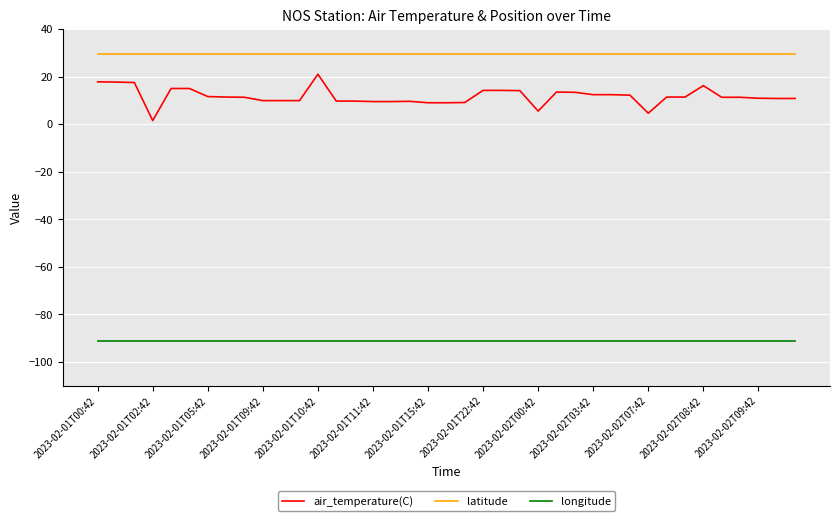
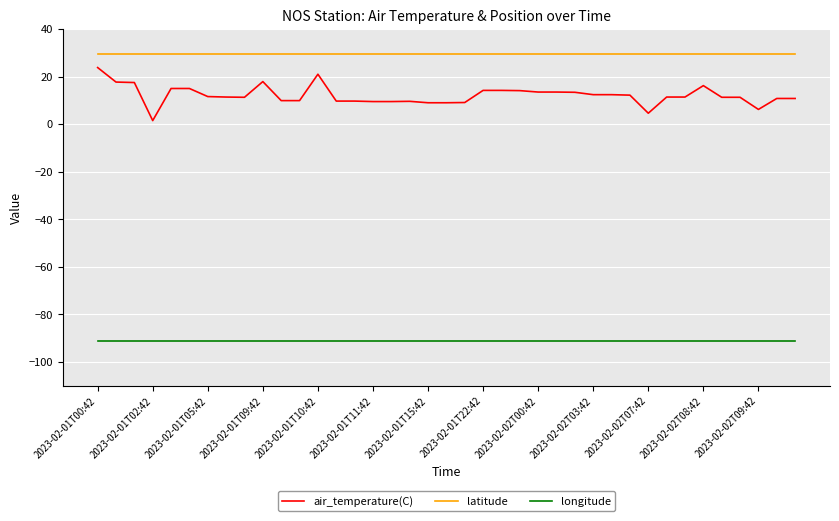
  {
    "air_temperature(C)": {
-     "2023-02-01T00:42": 18,
+     "2023-02-01T00:42": 24,
      "2023-02-01T02:42": 2,
      "2023-02-01T05:42": 12,
-     "2023-02-01T09:42": 10,
+     "2023-02-01T09:42": 18,
      "2023-02-01T10:42": 21,
      "2023-02-01T11:42": 10,
      "2023-02-01T15:42": 9,
      "2023-02-01T22:42": 14,
-     "2023-02-02T00:42": 6,
+     "2023-02-02T00:42": 14,
      "2023-02-02T03:42": 12,
      "2023-02-02T07:42": 5,
      "2023-02-02T08:42": 16,
-     "2023-02-02T09:42": 11
+     "2023-02-02T09:42": 6
    },
    "latitude": {
      "2023-02-01T00:42": 30,
      "2023-02-01T02:42": 30,
      "2023-02-01T05:42": 30,
      "2023-02-01T09:42": 30,
      "2023-02-01T10:42": 30,
      "2023-02-01T11:42": 30,
      "2023-02-01T15:42": 30,
      "2023-02-01T22:42": 30,
      "2023-02-02T00:42": 30,
      "2023-02-02T03:42": 30,
      "2023-02-02T07:42": 30,
      "2023-02-02T08:42": 30,
      "2023-02-02T09:42": 30
    },
    "longitude": {
      "2023-02-01T00:42": -91,
      "2023-02-01T02:42": -91,
      "2023-02-01T05:42": -91,
      "2023-02-01T09:42": -91,
      "2023-02-01T10:42": -91,
      "2023-02-01T11:42": -91,
      "2023-02-01T15:42": -91,
      "2023-02-01T22:42": -91,
      "2023-02-02T00:42": -91,
      "2023-02-02T03:42": -91,
      "2023-02-02T07:42": -91,
      "2023-02-02T08:42": -91,
      "2023-02-02T09:42": -91
    }
  }
